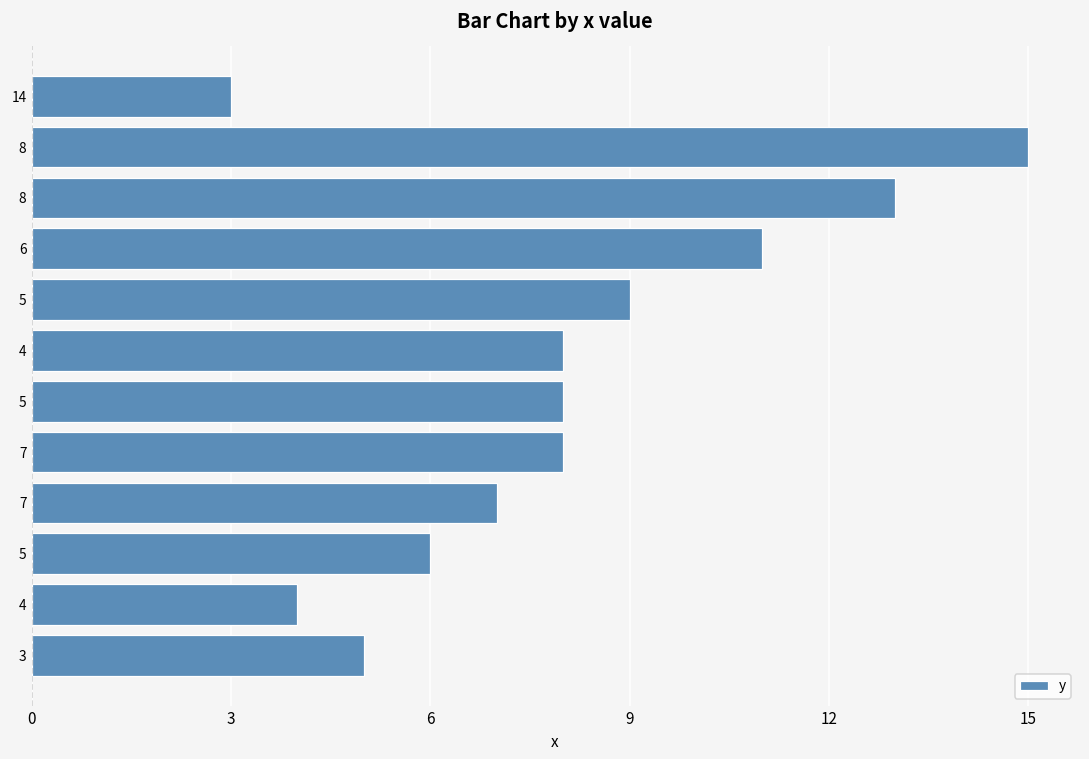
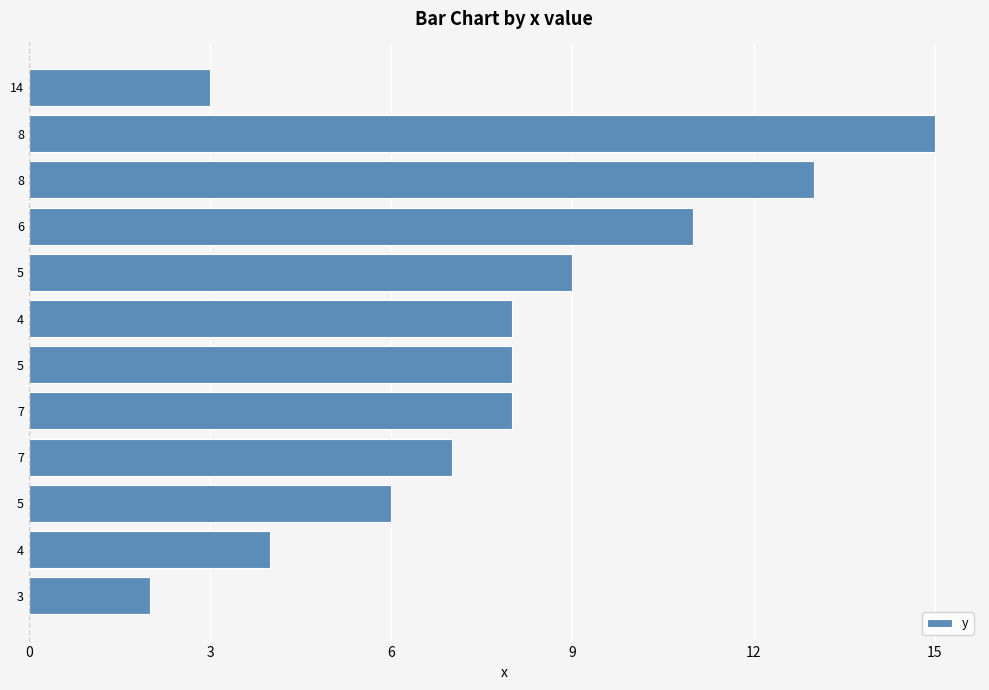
  {
    "14": 3,
    "6": 11,
-   "3": 5
+   "3": 2
  }
